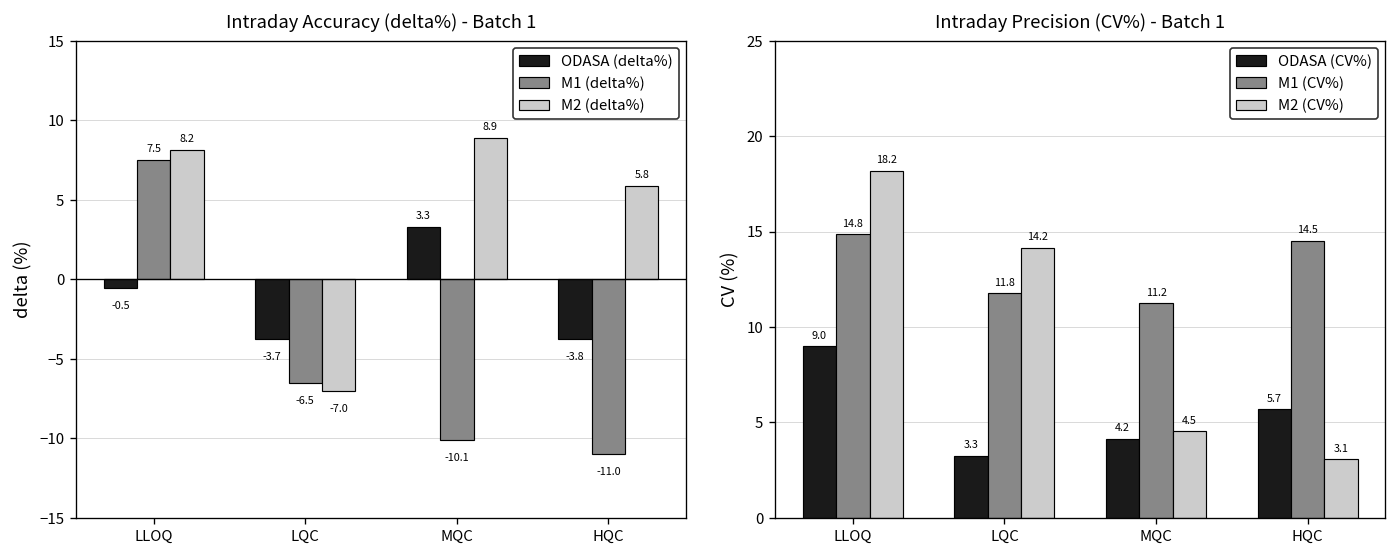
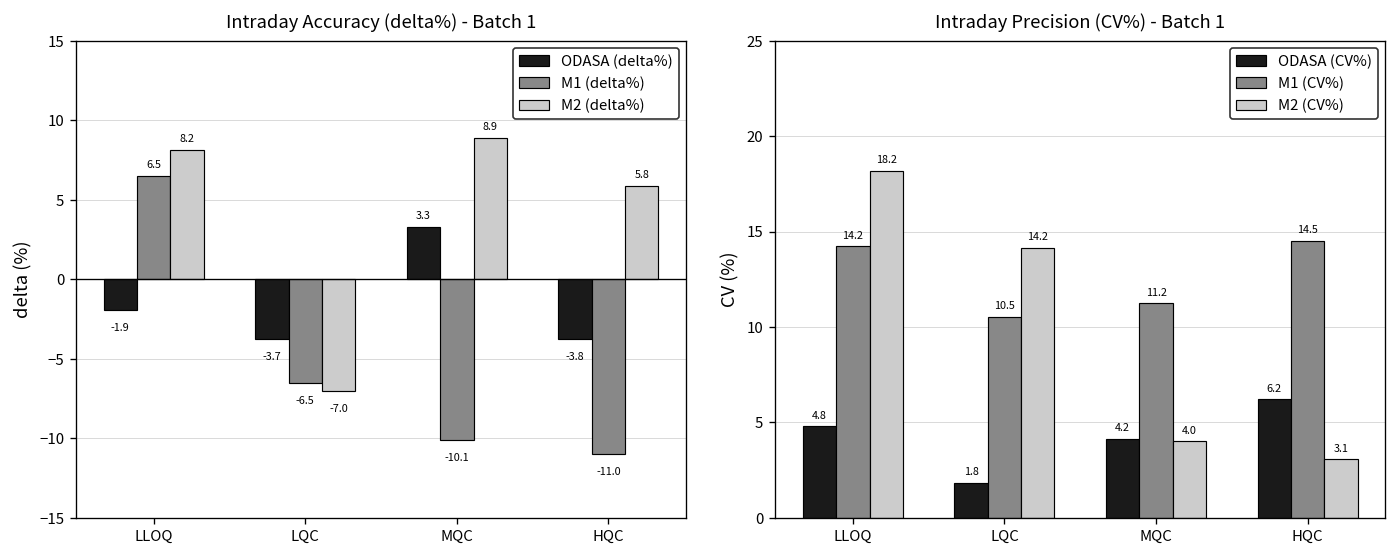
  {
    "Intraday Accuracy (delta%) - Batch 1": {
      "ODASA (delta%)": {
-       "LLOQ": -0.5,
+       "LLOQ": -1.9,
        "LQC": -3.7,
        "MQC": 3.3,
        "HQC": -3.8
      },
      "M1 (delta%)": {
-       "LLOQ": 7.5,
+       "LLOQ": 6.5,
        "LQC": -6.5,
        "MQC": -10.1,
        "HQC": -11.0
      },
      "M2 (delta%)": {
        "LLOQ": 8.2,
        "LQC": -7.0,
        "MQC": 8.9,
        "HQC": 5.8
      }
    },
    "Intraday Precision (CV%) - Batch 1": {
      "ODASA (CV%)": {
-       "LLOQ": 9.0,
-       "LQC": 3.3,
+       "LLOQ": 4.8,
+       "LQC": 1.8,
        "MQC": 4.2,
-       "HQC": 5.7
+       "HQC": 6.2
      },
      "M1 (CV%)": {
-       "LLOQ": 14.8,
-       "LQC": 11.8,
+       "LLOQ": 14.2,
+       "LQC": 10.5,
        "MQC": 11.2,
        "HQC": 14.5
      },
      "M2 (CV%)": {
        "LLOQ": 18.2,
        "LQC": 14.2,
-       "MQC": 4.5,
+       "MQC": 4.0,
        "HQC": 3.1
      }
    }
  }
